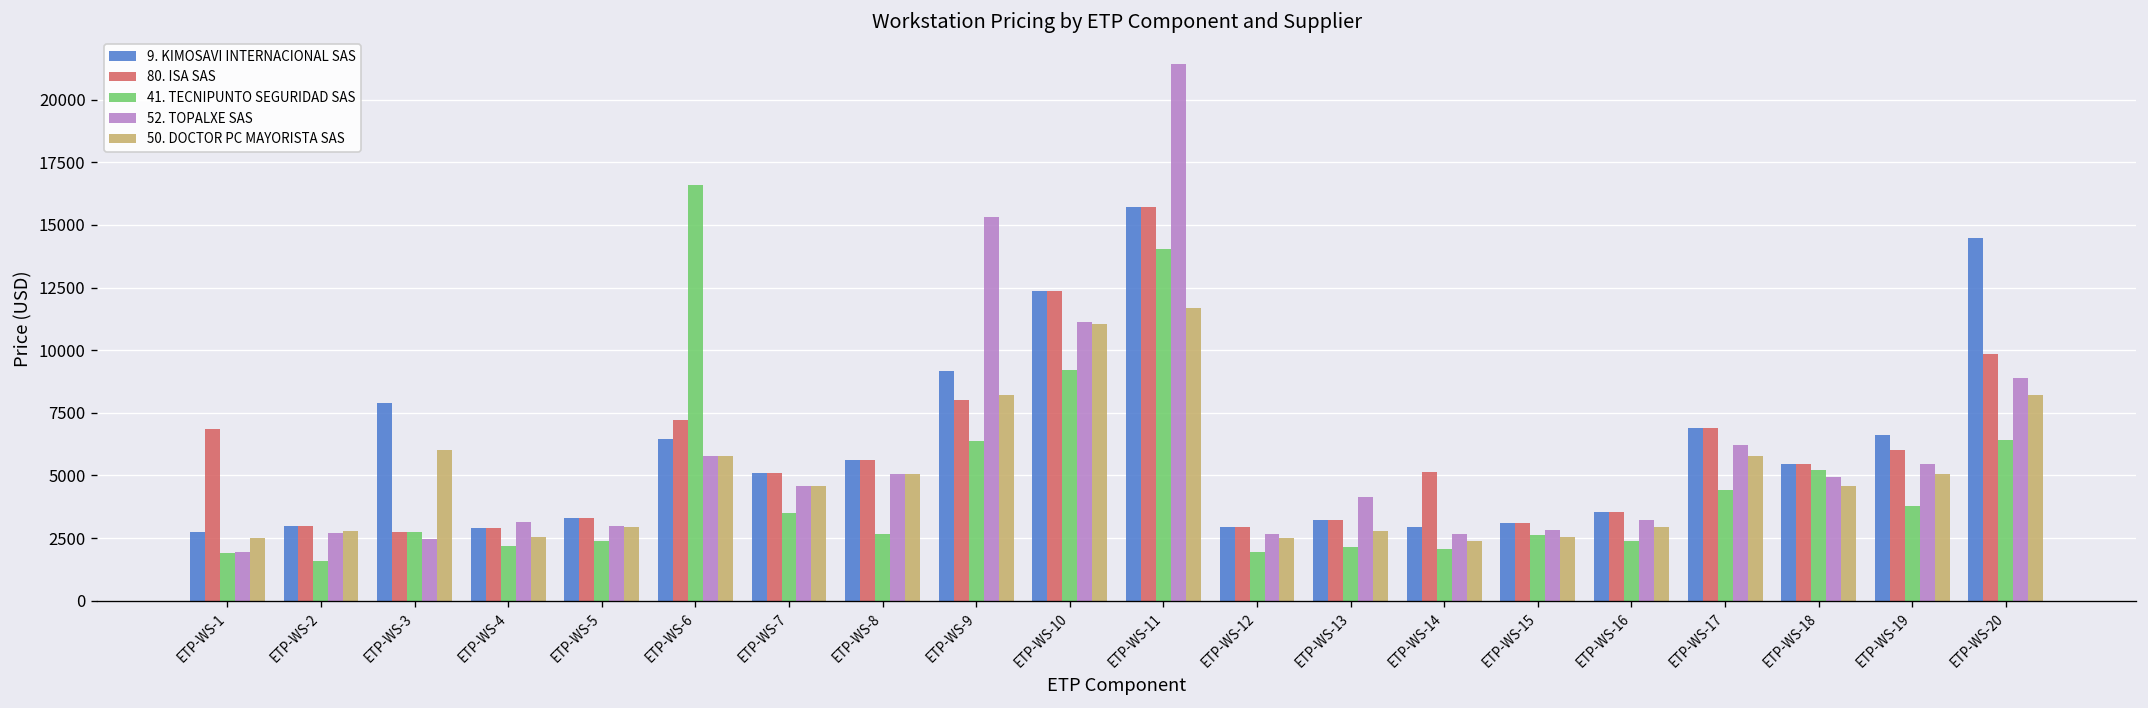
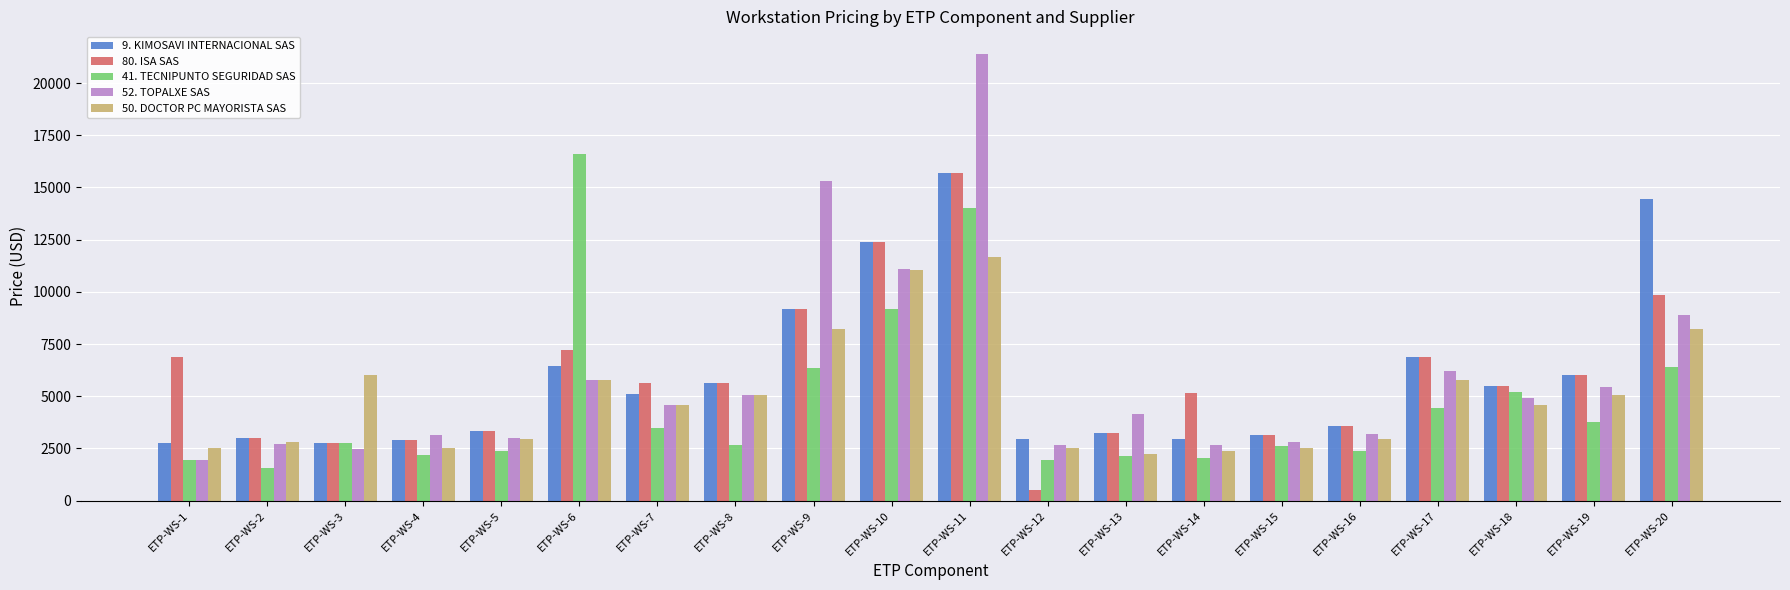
  {
    "9. KIMOSAVI INTERNACIONAL SAS": {
      "ETP-WS-1": 2800,
      "ETP-WS-2": 3000,
-     "ETP-WS-3": 7900,
+     "ETP-WS-3": 2700,
      "ETP-WS-4": 2900,
      "ETP-WS-5": 3300,
      "ETP-WS-6": 6400,
      "ETP-WS-7": 5100,
      "ETP-WS-8": 5600,
      "ETP-WS-9": 9200,
      "ETP-WS-10": 12400,
      "ETP-WS-11": 15700,
      "ETP-WS-12": 2900,
      "ETP-WS-13": 3200,
      "ETP-WS-14": 2900,
      "ETP-WS-15": 3100,
      "ETP-WS-16": 3600,
      "ETP-WS-17": 6900,
      "ETP-WS-18": 5500,
-     "ETP-WS-19": 6600,
+     "ETP-WS-19": 6000,
      "ETP-WS-20": 14500
    },
    "80. ISA SAS": {
      "ETP-WS-1": 6900,
      "ETP-WS-2": 3000,
      "ETP-WS-3": 2700,
      "ETP-WS-4": 2900,
      "ETP-WS-5": 3300,
      "ETP-WS-6": 7200,
-     "ETP-WS-7": 5100,
+     "ETP-WS-7": 5700,
      "ETP-WS-8": 5600,
-     "ETP-WS-9": 8000,
+     "ETP-WS-9": 9200,
      "ETP-WS-10": 12400,
      "ETP-WS-11": 15700,
-     "ETP-WS-12": 2900,
+     "ETP-WS-12": 500,
      "ETP-WS-13": 3200,
      "ETP-WS-14": 5100,
      "ETP-WS-15": 3100,
      "ETP-WS-16": 3600,
      "ETP-WS-17": 6900,
      "ETP-WS-18": 5500,
      "ETP-WS-19": 6000,
      "ETP-WS-20": 9800
    },
    "41. TECNIPUNTO SEGURIDAD SAS": {
      "ETP-WS-1": 1900,
      "ETP-WS-2": 1600,
      "ETP-WS-3": 2800,
      "ETP-WS-4": 2200,
      "ETP-WS-5": 2400,
      "ETP-WS-6": 16600,
      "ETP-WS-7": 3500,
      "ETP-WS-8": 2700,
      "ETP-WS-9": 6400,
      "ETP-WS-10": 9200,
      "ETP-WS-11": 14000,
      "ETP-WS-12": 1900,
      "ETP-WS-13": 2100,
      "ETP-WS-14": 2000,
      "ETP-WS-15": 2600,
      "ETP-WS-16": 2400,
      "ETP-WS-17": 4400,
      "ETP-WS-18": 5200,
      "ETP-WS-19": 3800,
      "ETP-WS-20": 6400
    },
    "52. TOPALXE SAS": {
      "ETP-WS-1": 2000,
      "ETP-WS-2": 2700,
      "ETP-WS-3": 2500,
      "ETP-WS-4": 3100,
      "ETP-WS-5": 3000,
      "ETP-WS-6": 5800,
      "ETP-WS-7": 4600,
      "ETP-WS-8": 5100,
      "ETP-WS-9": 15300,
      "ETP-WS-10": 11100,
      "ETP-WS-11": 21400,
      "ETP-WS-12": 2700,
      "ETP-WS-13": 4100,
      "ETP-WS-14": 2600,
      "ETP-WS-15": 2800,
      "ETP-WS-16": 3200,
      "ETP-WS-17": 6200,
      "ETP-WS-18": 4900,
      "ETP-WS-19": 5400,
      "ETP-WS-20": 8900
    },
    "50. DOCTOR PC MAYORISTA SAS": {
      "ETP-WS-1": 2500,
      "ETP-WS-2": 2800,
      "ETP-WS-3": 6000,
      "ETP-WS-4": 2500,
      "ETP-WS-5": 2900,
      "ETP-WS-6": 5800,
      "ETP-WS-7": 4600,
      "ETP-WS-8": 5100,
      "ETP-WS-9": 8200,
      "ETP-WS-10": 11000,
      "ETP-WS-11": 11700,
      "ETP-WS-12": 2500,
-     "ETP-WS-13": 2800,
+     "ETP-WS-13": 2200,
      "ETP-WS-14": 2400,
      "ETP-WS-15": 2500,
      "ETP-WS-16": 2900,
      "ETP-WS-17": 5800,
      "ETP-WS-18": 4600,
      "ETP-WS-19": 5100,
      "ETP-WS-20": 8200
    }
  }
